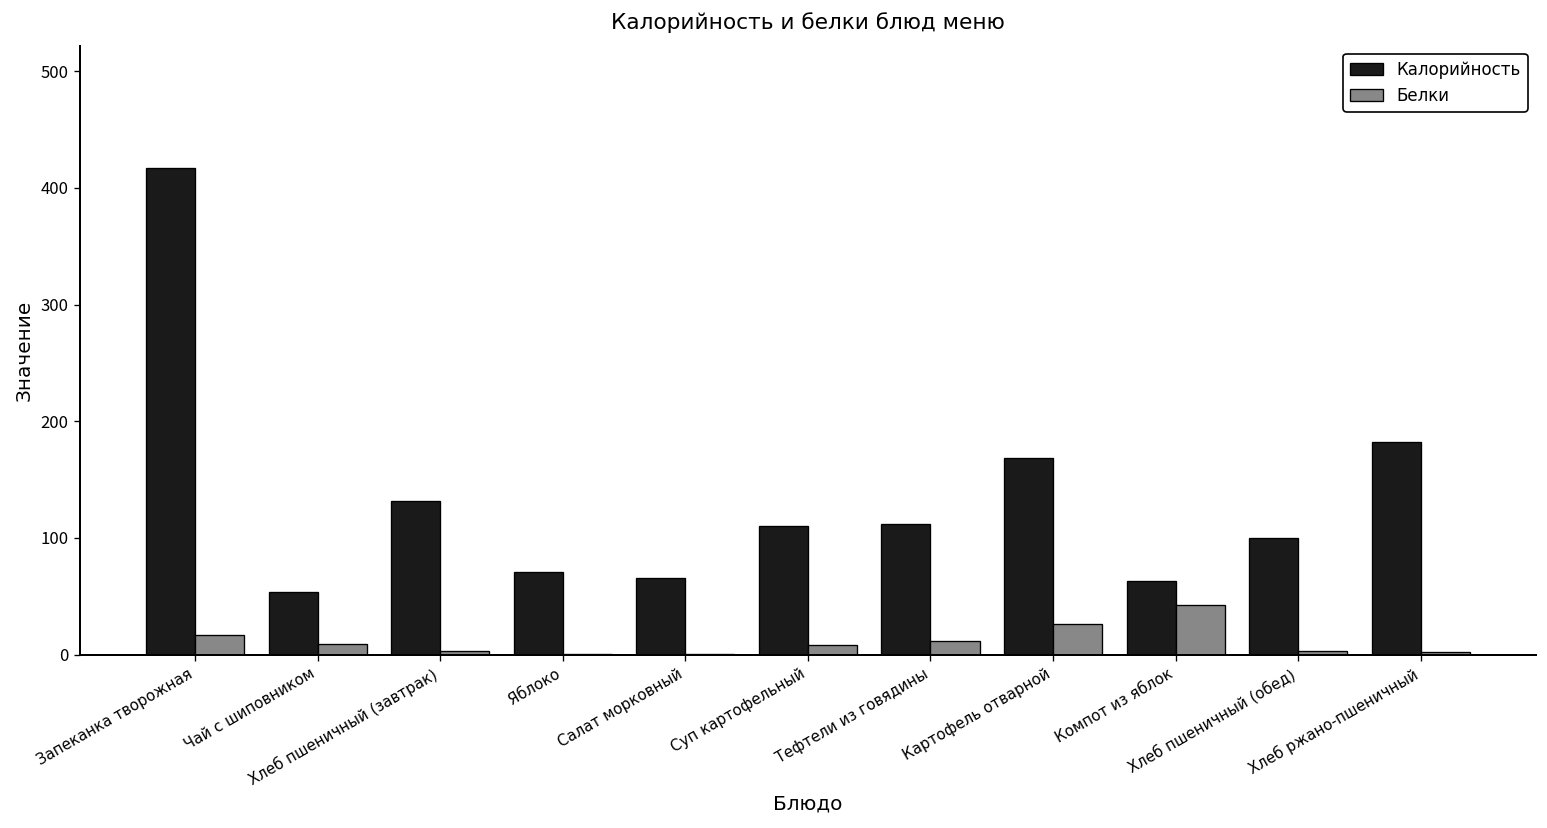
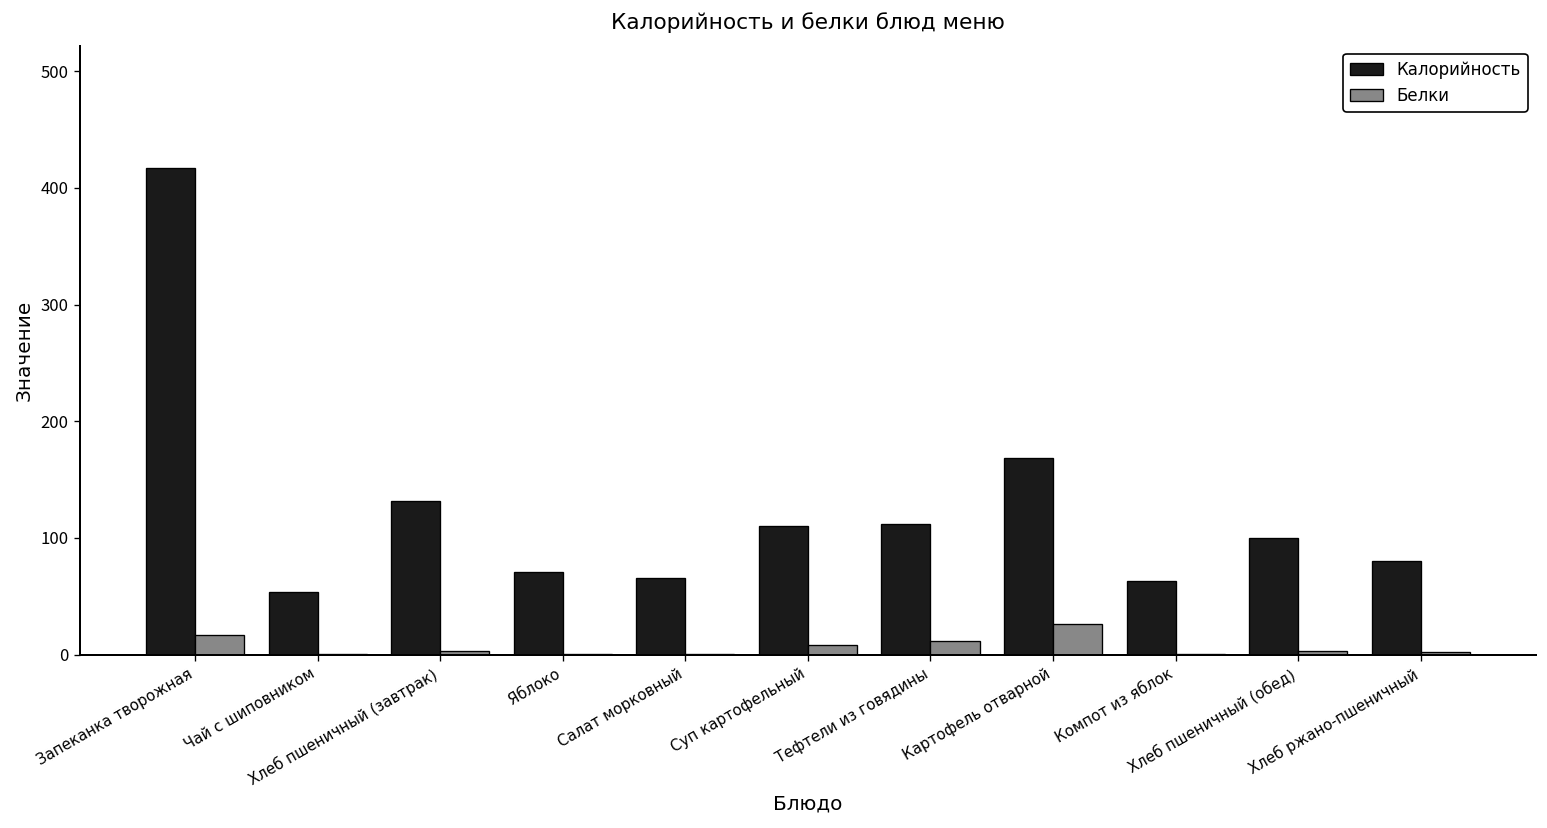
  {
    "Калорийность": {
      "Запеканка творожная": 420,
      "Чай с шиповником": 50,
      "Хлеб пшеничный (завтрак)": 130,
      "Яблоко": 70,
      "Салат морковный": 70,
      "Суп картофельный": 110,
      "Тефтели из говядины": 110,
      "Картофель отварной": 170,
      "Компот из яблок": 60,
      "Хлеб пшеничный (обед)": 100,
-     "Хлеб ржано-пшеничный": 180
+     "Хлеб ржано-пшеничный": 80
    },
    "Белки": {
      "Запеканка творожная": 20,
-     "Чай с шиповником": 10,
+     "Чай с шиповником": 0,
      "Хлеб пшеничный (завтрак)": 0,
      "Суп картофельный": 10,
      "Тефтели из говядины": 10,
      "Картофель отварной": 30,
-     "Компот из яблок": 40,
+     "Компот из яблок": 0,
      "Хлеб пшеничный (обед)": 0
    }
  }
